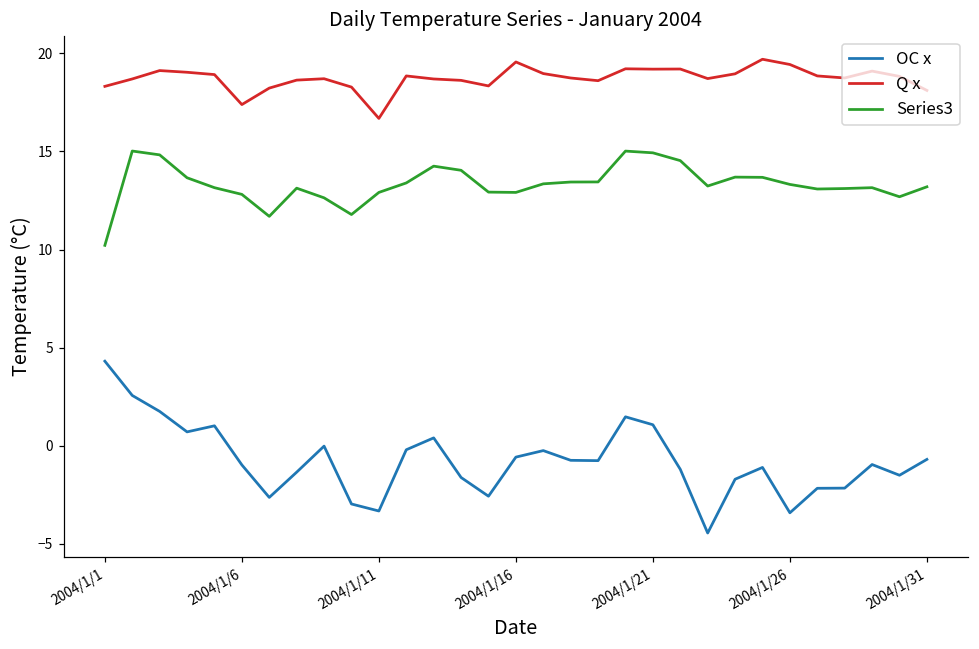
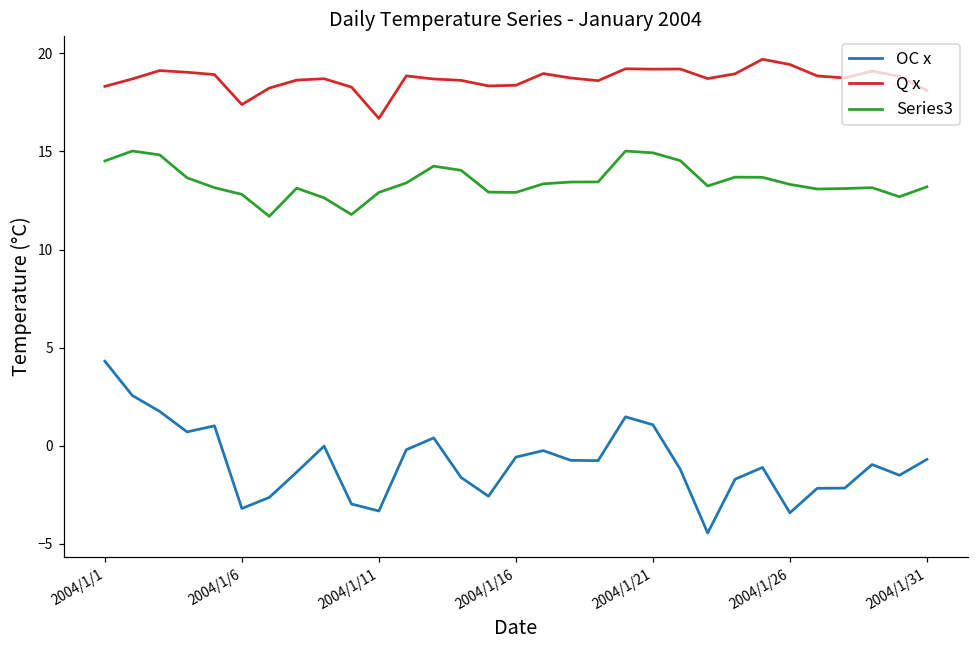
  {
    "OC x": {
      "2004/1/1": 4.3,
-     "2004/1/6": -1.0,
+     "2004/1/6": -3.2,
      "2004/1/11": -3.3,
      "2004/1/16": -0.6,
      "2004/1/21": 1.1,
      "2004/1/26": -3.4,
      "2004/1/31": -0.7
    },
    "Q x": {
      "2004/1/1": 18.3,
      "2004/1/6": 17.4,
      "2004/1/11": 16.7,
-     "2004/1/16": 19.6,
+     "2004/1/16": 18.4,
      "2004/1/21": 19.2,
      "2004/1/26": 19.4
    },
    "Series3": {
-     "2004/1/1": 10.2,
+     "2004/1/1": 14.5,
      "2004/1/6": 12.8,
      "2004/1/11": 12.9,
      "2004/1/16": 12.9,
      "2004/1/21": 14.9,
      "2004/1/26": 13.3,
      "2004/1/31": 13.2
    }
  }
